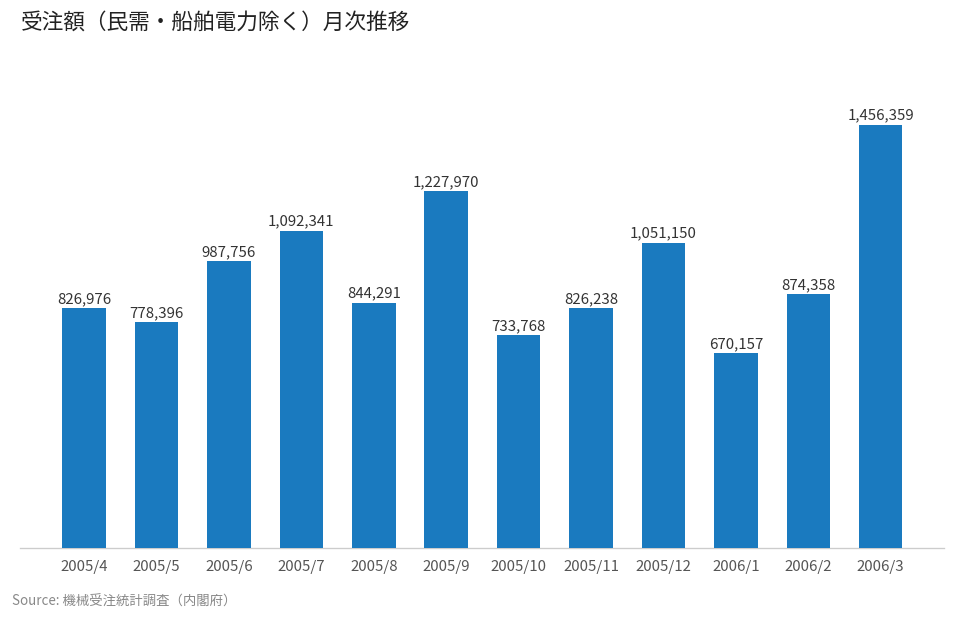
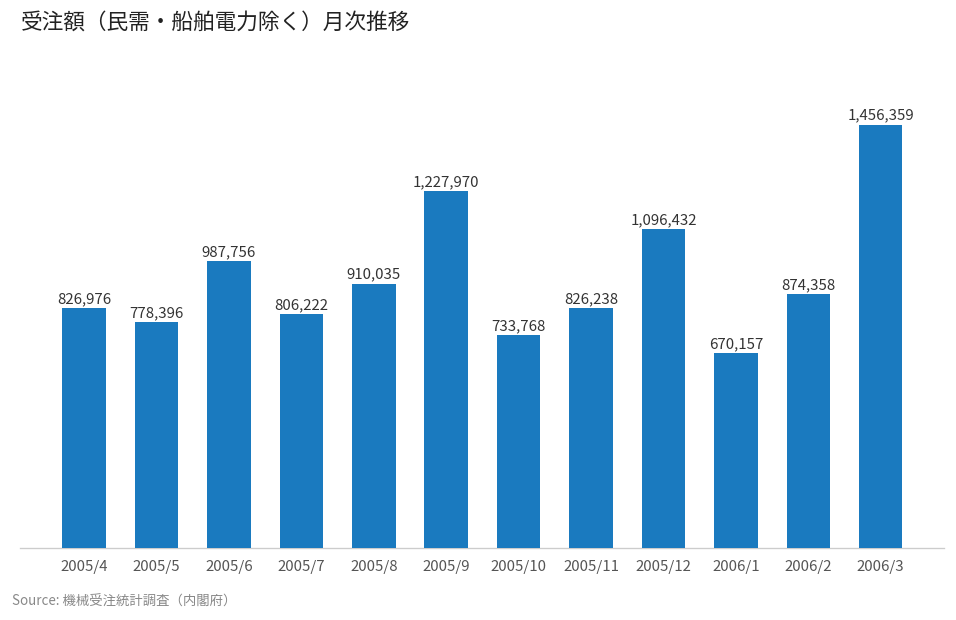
  {
    "2005/4": "826,976",
    "2005/5": "778,396",
    "2005/6": "987,756",
-   "2005/7": "1,092,341",
-   "2005/8": "844,291",
+   "2005/7": "806,222",
+   "2005/8": "910,035",
    "2005/9": "1,227,970",
    "2005/10": "733,768",
    "2005/11": "826,238",
-   "2005/12": "1,051,150",
+   "2005/12": "1,096,432",
    "2006/1": "670,157",
    "2006/2": "874,358",
    "2006/3": "1,456,359"
  }
